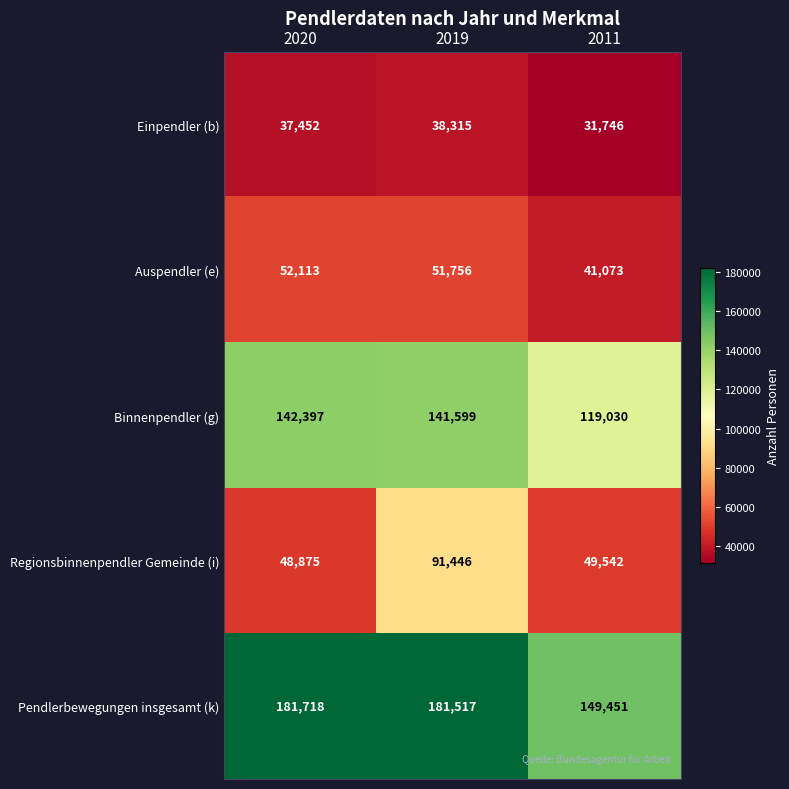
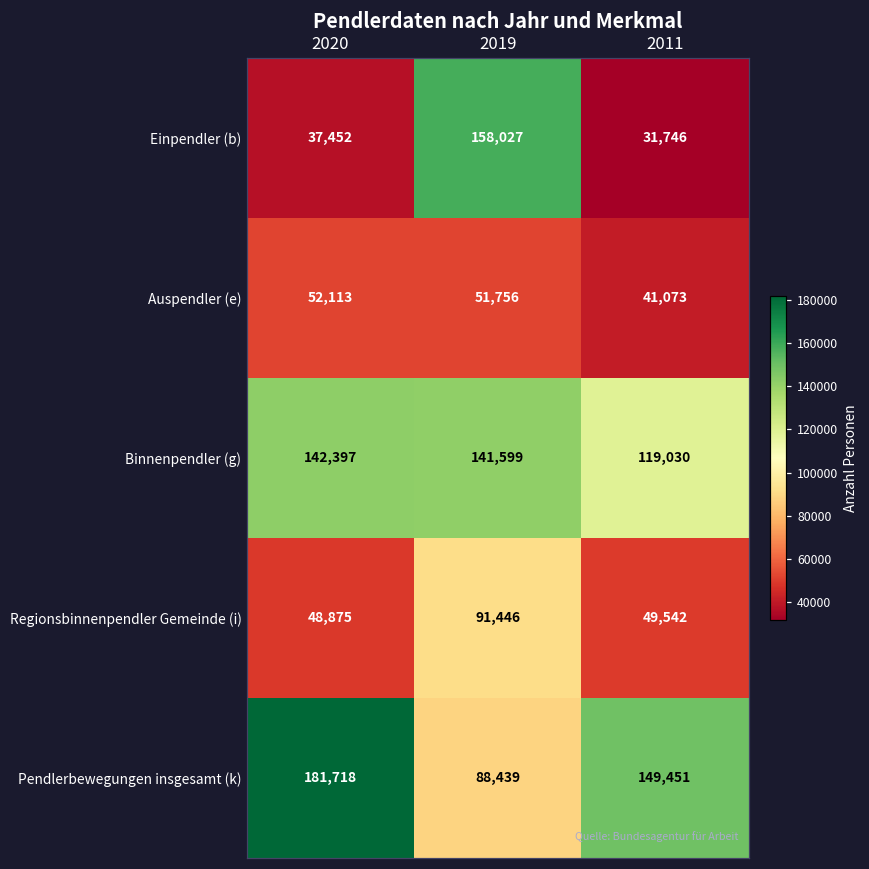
  {
    "Einpendler (b)": {
      "2020": "37,452",
-     "2019": "38,315",
+     "2019": "158,027",
      "2011": "31,746"
    },
    "Auspendler (e)": {
      "2020": "52,113",
      "2019": "51,756",
      "2011": "41,073"
    },
    "Binnenpendler (g)": {
      "2020": "142,397",
      "2019": "141,599",
      "2011": "119,030"
    },
    "Regionsbinnenpendler Gemeinde (i)": {
      "2020": "48,875",
      "2019": "91,446",
      "2011": "49,542"
    },
    "Pendlerbewegungen insgesamt (k)": {
      "2020": "181,718",
-     "2019": "181,517"
+     "2019": "88,439"
    }
  }
